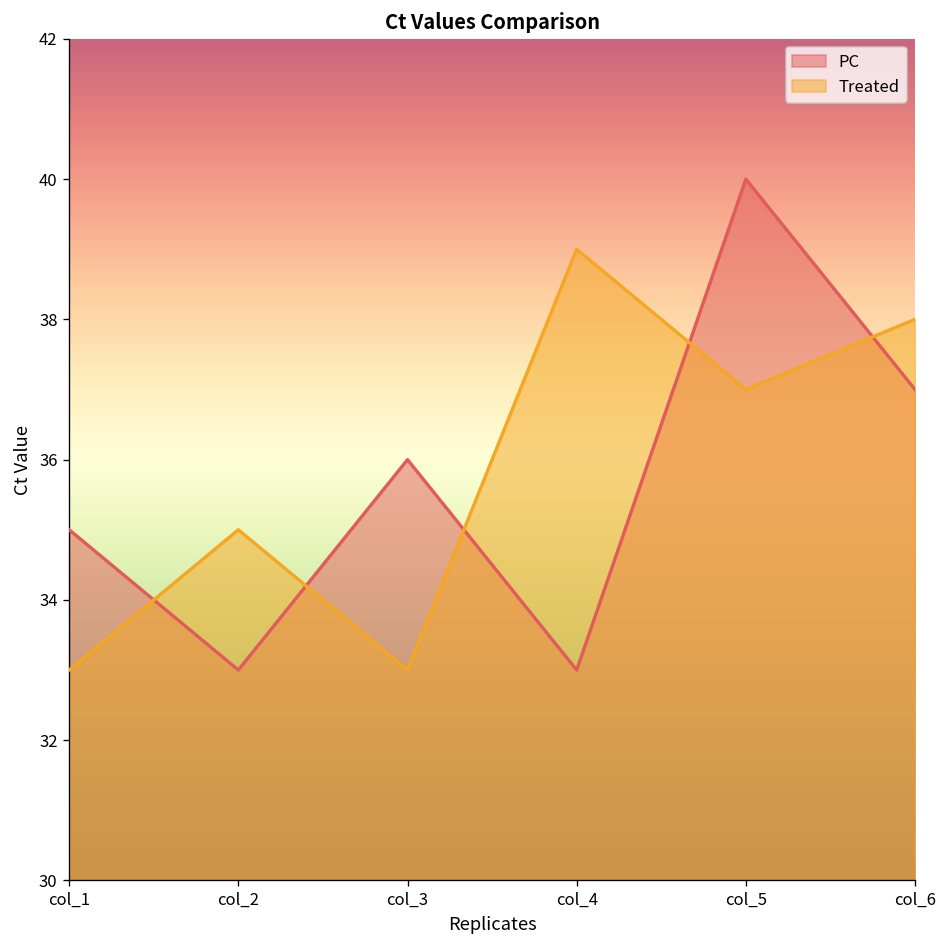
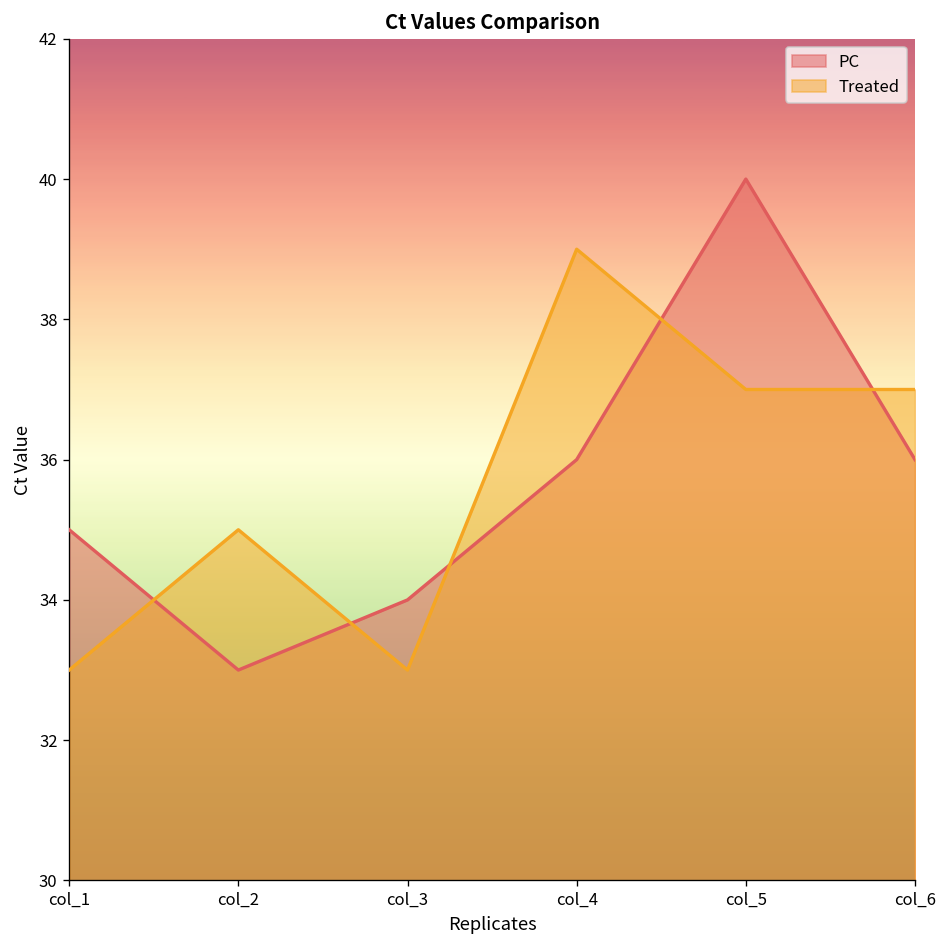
  {
    "PC": {
      "col_1": 35,
      "col_2": 33,
-     "col_3": 36,
-     "col_4": 33,
+     "col_3": 34,
+     "col_4": 36,
      "col_5": 40,
-     "col_6": 37
+     "col_6": 36
    },
    "Treated": {
      "col_1": 33,
      "col_2": 35,
      "col_3": 33,
      "col_4": 39,
      "col_5": 37,
-     "col_6": 38
+     "col_6": 37
    }
  }
